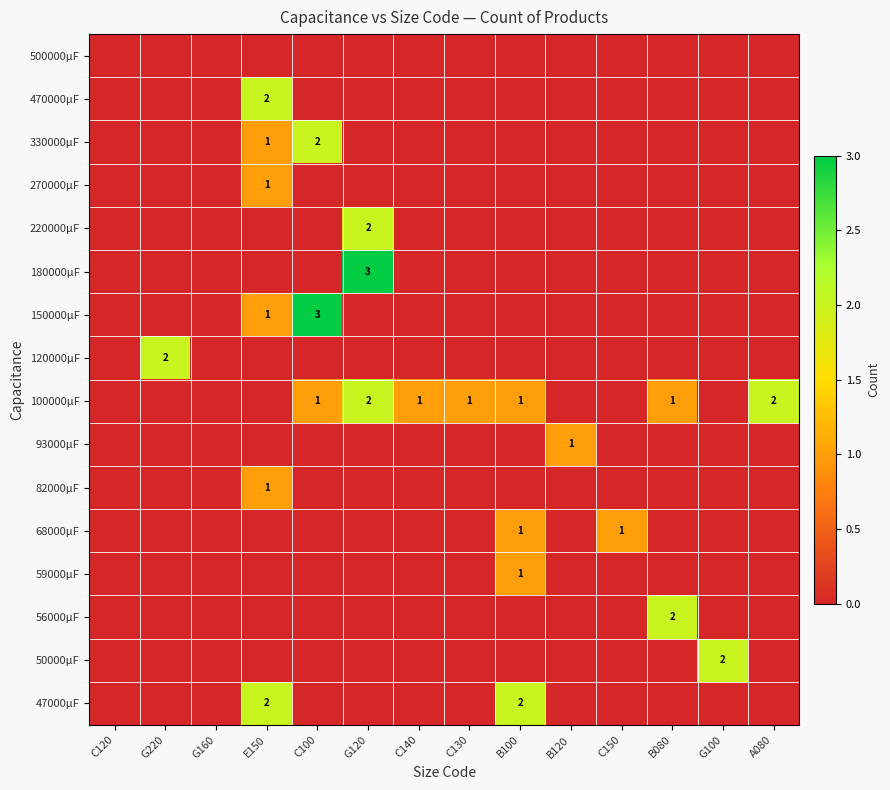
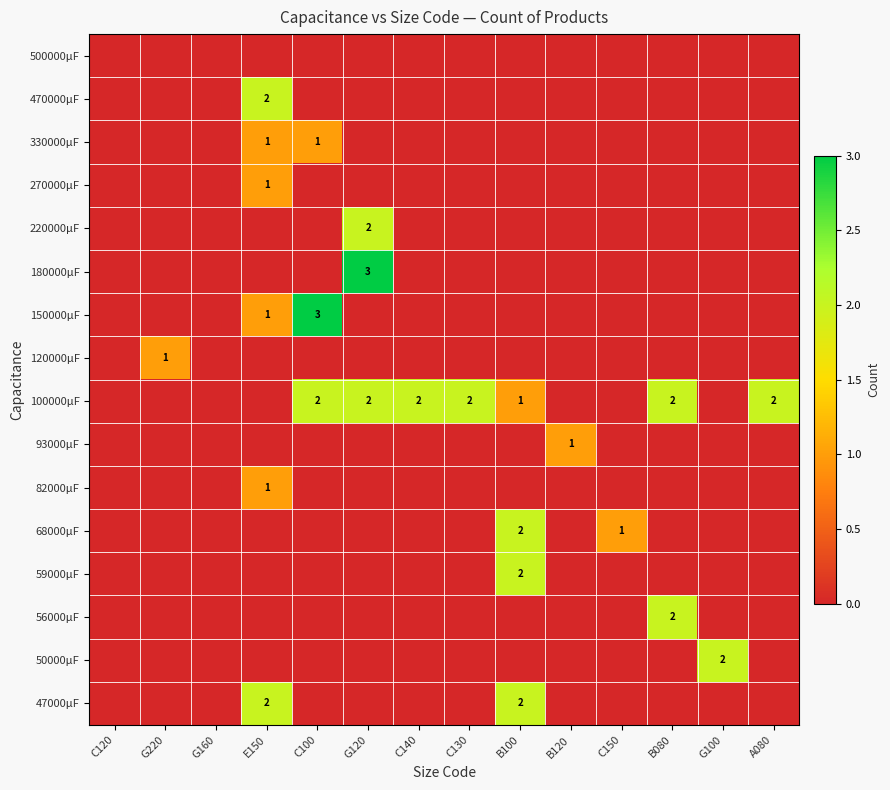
  {
    "470000μF": {
      "E150": 2
    },
    "330000μF": {
      "E150": 1,
-     "C100": 2
+     "C100": 1
    },
    "270000μF": {
      "E150": 1
    },
    "220000μF": {
      "G120": 2
    },
    "180000μF": {
      "G120": 3
    },
    "150000μF": {
      "E150": 1,
      "C100": 3
    },
    "120000μF": {
-     "G220": 2
+     "G220": 1
    },
    "100000μF": {
-     "C100": 1,
+     "C100": 2,
      "G120": 2,
-     "C140": 1,
-     "C130": 1,
+     "C140": 2,
+     "C130": 2,
      "B100": 1,
-     "B080": 1,
+     "B080": 2,
      "A080": 2
    },
    "93000μF": {
      "B120": 1
    },
    "82000μF": {
      "E150": 1
    },
    "68000μF": {
-     "B100": 1,
+     "B100": 2,
      "C150": 1
    },
    "59000μF": {
-     "B100": 1
+     "B100": 2
    },
    "56000μF": {
      "B080": 2
    },
    "50000μF": {
      "G100": 2
    },
    "47000μF": {
      "E150": 2,
      "B100": 2
    }
  }
